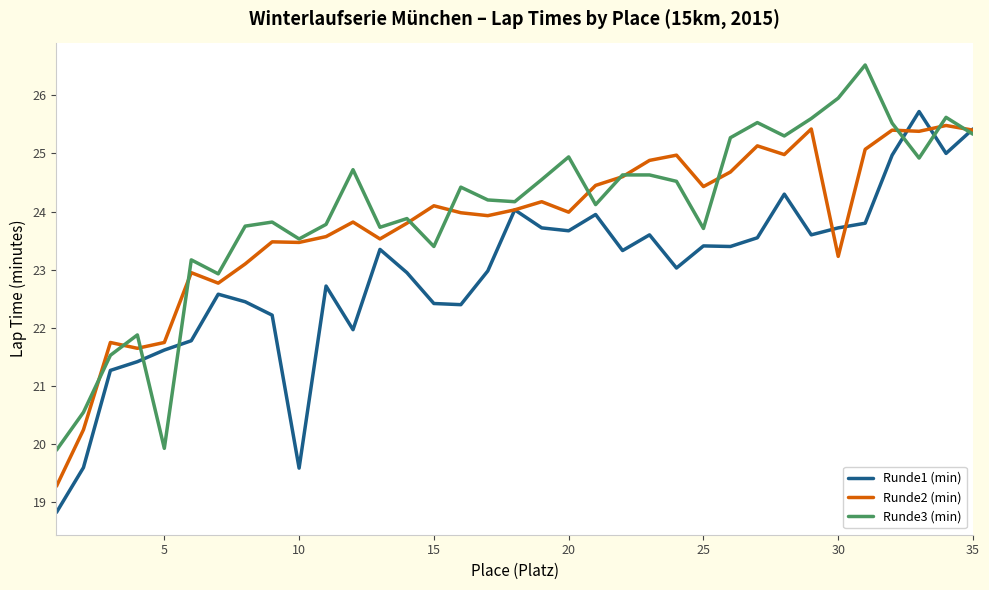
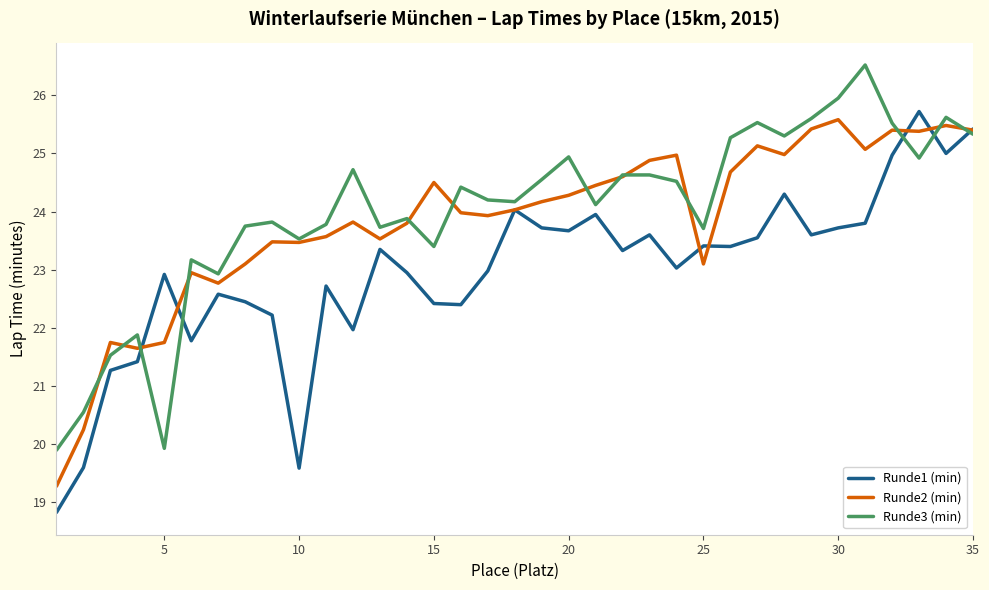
  {
    "Runde1 (min)": {
-     "5": 21.6,
+     "5": 22.9,
      "10": 19.6,
      "15": 22.4,
      "20": 23.7,
      "25": 23.4,
      "30": 23.7
    },
    "Runde2 (min)": {
      "5": 21.8,
      "10": 23.5,
-     "15": 24.1,
-     "20": 24.0,
-     "25": 24.4,
-     "30": 23.2
+     "15": 24.5,
+     "20": 24.3,
+     "25": 23.1,
+     "30": 25.6
    },
    "Runde3 (min)": {
      "5": 19.9,
      "10": 23.5,
      "15": 23.4,
      "20": 24.9,
      "25": 23.7,
      "30": 26.0,
      "35": 25.3
    }
  }
